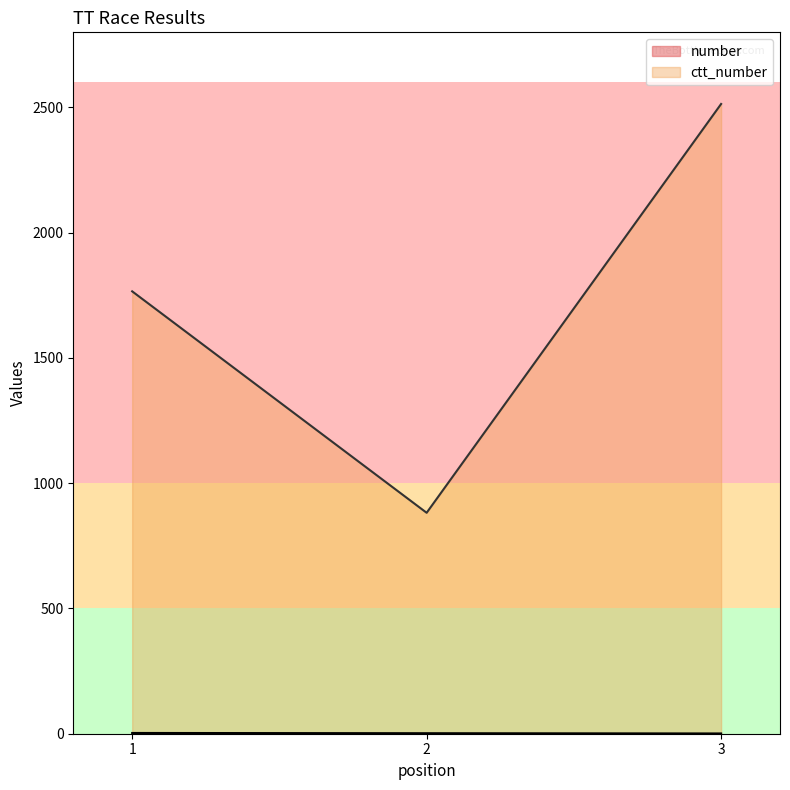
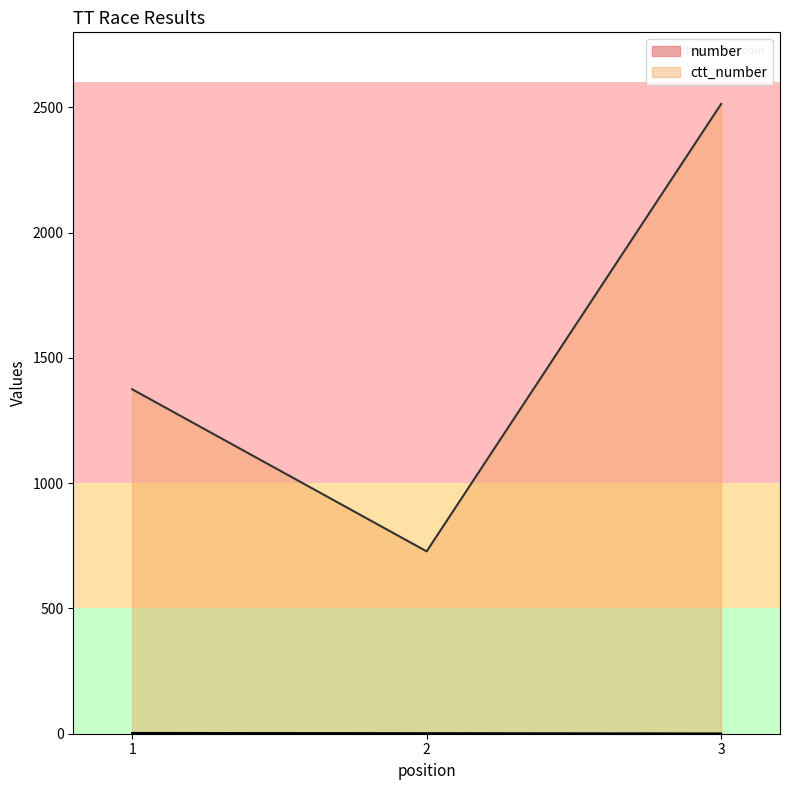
  {
    "number": {
      "1": 0,
      "2": 0,
      "3": 0
    },
    "ctt_number": {
-     "1": 1770,
-     "2": 880,
+     "1": 1380,
+     "2": 730,
      "3": 2510
    }
  }
